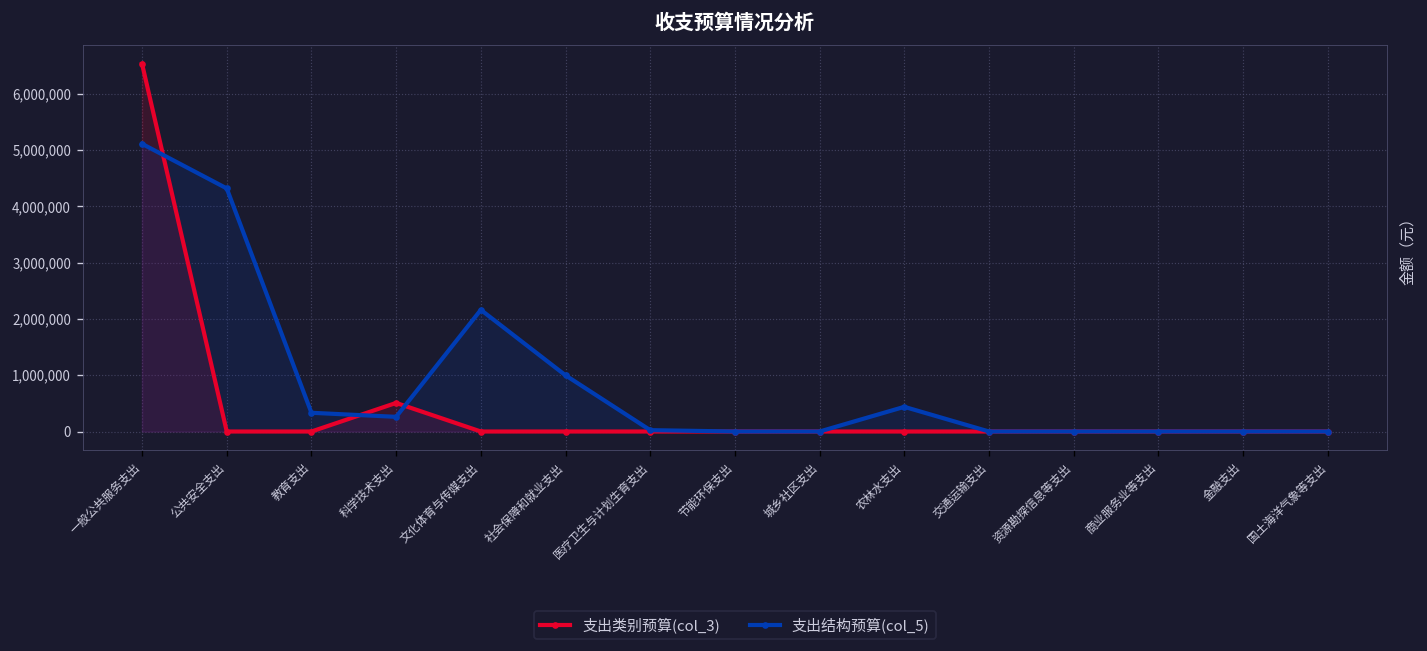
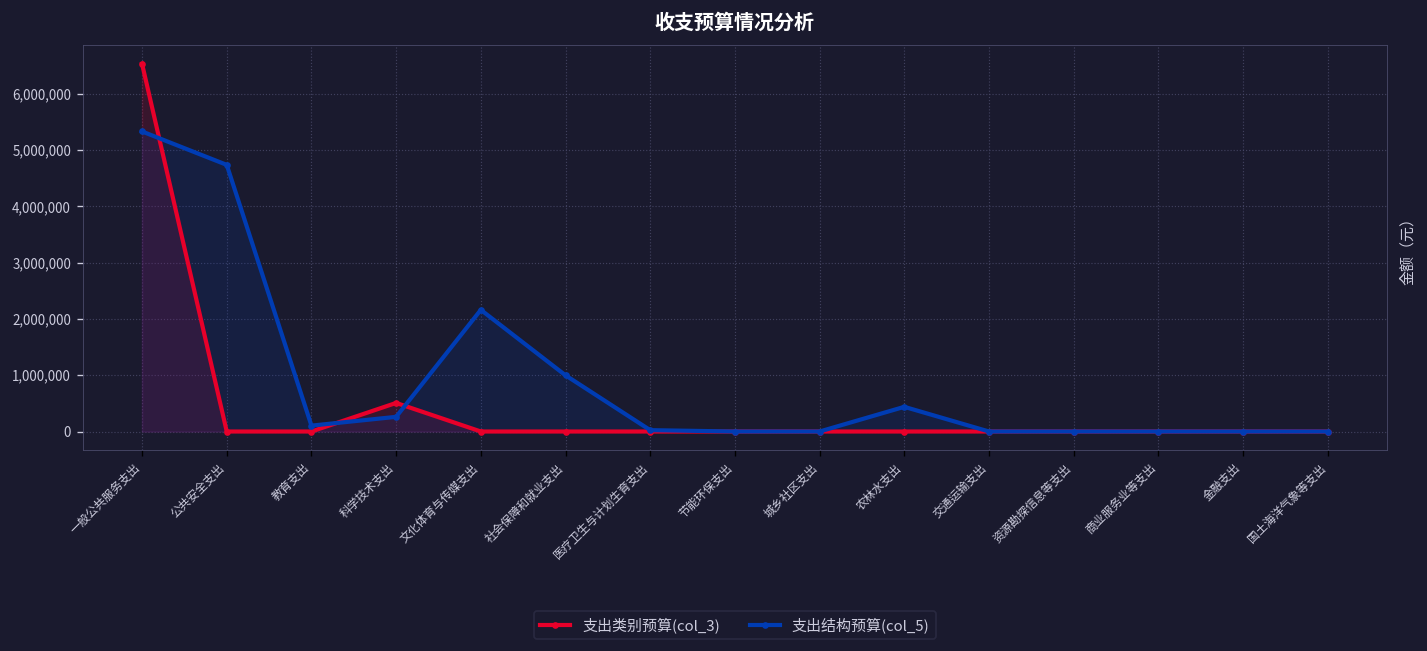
  {
    "支出类别预算(col_3)": {
      "一般公共服务支出": "6,500,000",
      "公共安全支出": "0",
      "教育支出": "0",
      "科学技术支出": "500,000",
      "文化体育与传媒支出": "0",
      "社会保障和就业支出": "0",
      "农林水支出": "0"
    },
    "支出结构预算(col_5)": {
-     "一般公共服务支出": "5,100,000",
-     "公共安全支出": "4,300,000",
-     "教育支出": "300,000",
+     "一般公共服务支出": "5,300,000",
+     "公共安全支出": "4,700,000",
+     "教育支出": "100,000",
      "科学技术支出": "300,000",
      "文化体育与传媒支出": "2,200,000",
      "社会保障和就业支出": "1,000,000",
      "农林水支出": "400,000"
    }
  }
